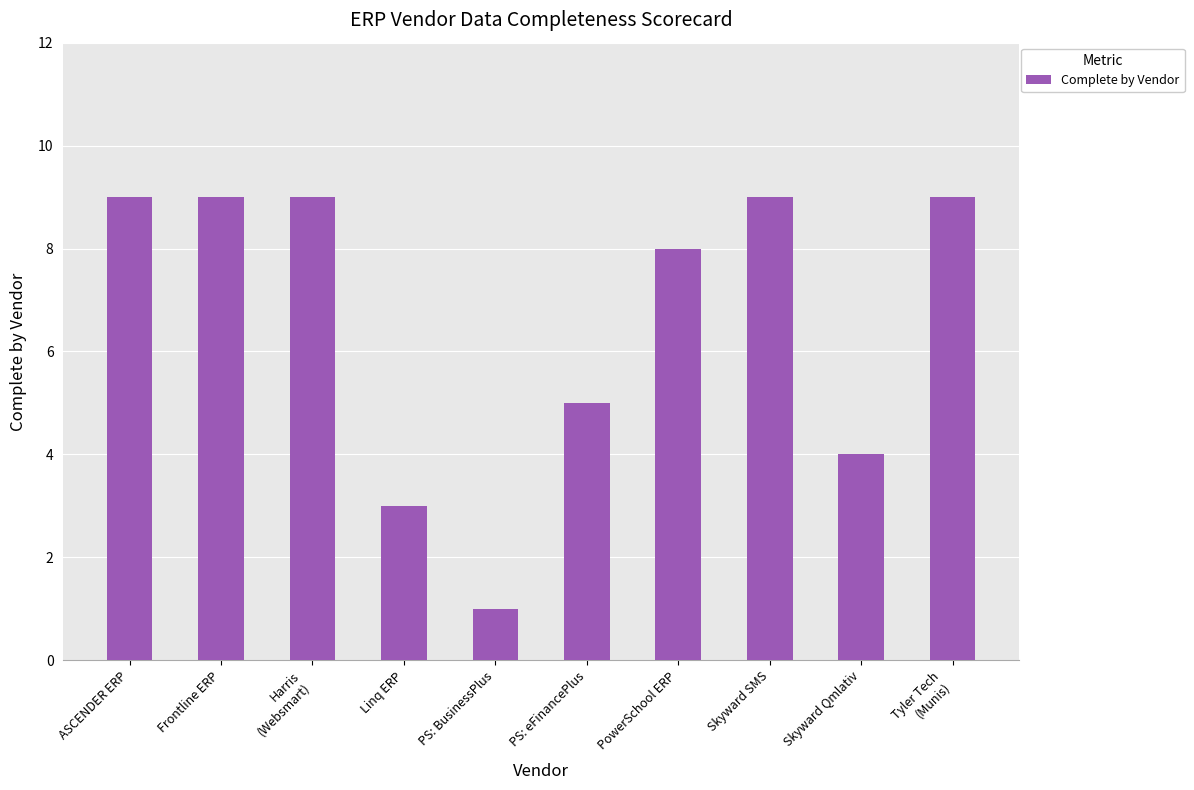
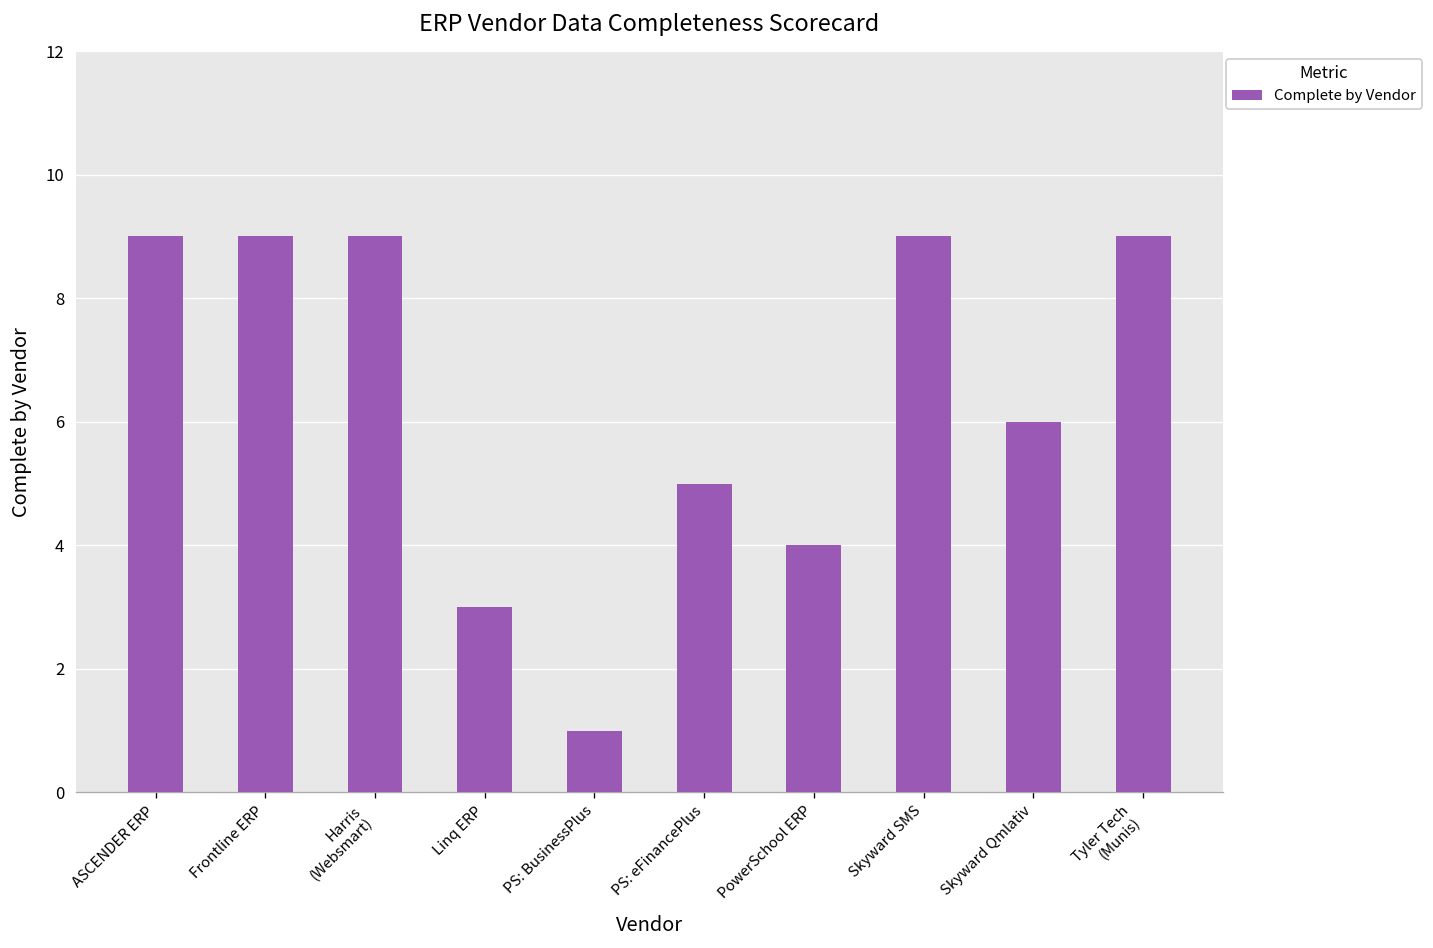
  {
    "ASCENDER ERP": 9,
    "Frontline ERP": 9,
    "Harris (Websmart)": 9,
    "Linq ERP": 3,
    "PS: BusinessPlus": 1,
    "PS: eFinancePlus": 5,
-   "PowerSchool ERP": 8,
+   "PowerSchool ERP": 4,
    "Skyward SMS": 9,
-   "Skyward Qmlativ": 4,
+   "Skyward Qmlativ": 6,
    "Tyler Tech (Munis)": 9
  }
